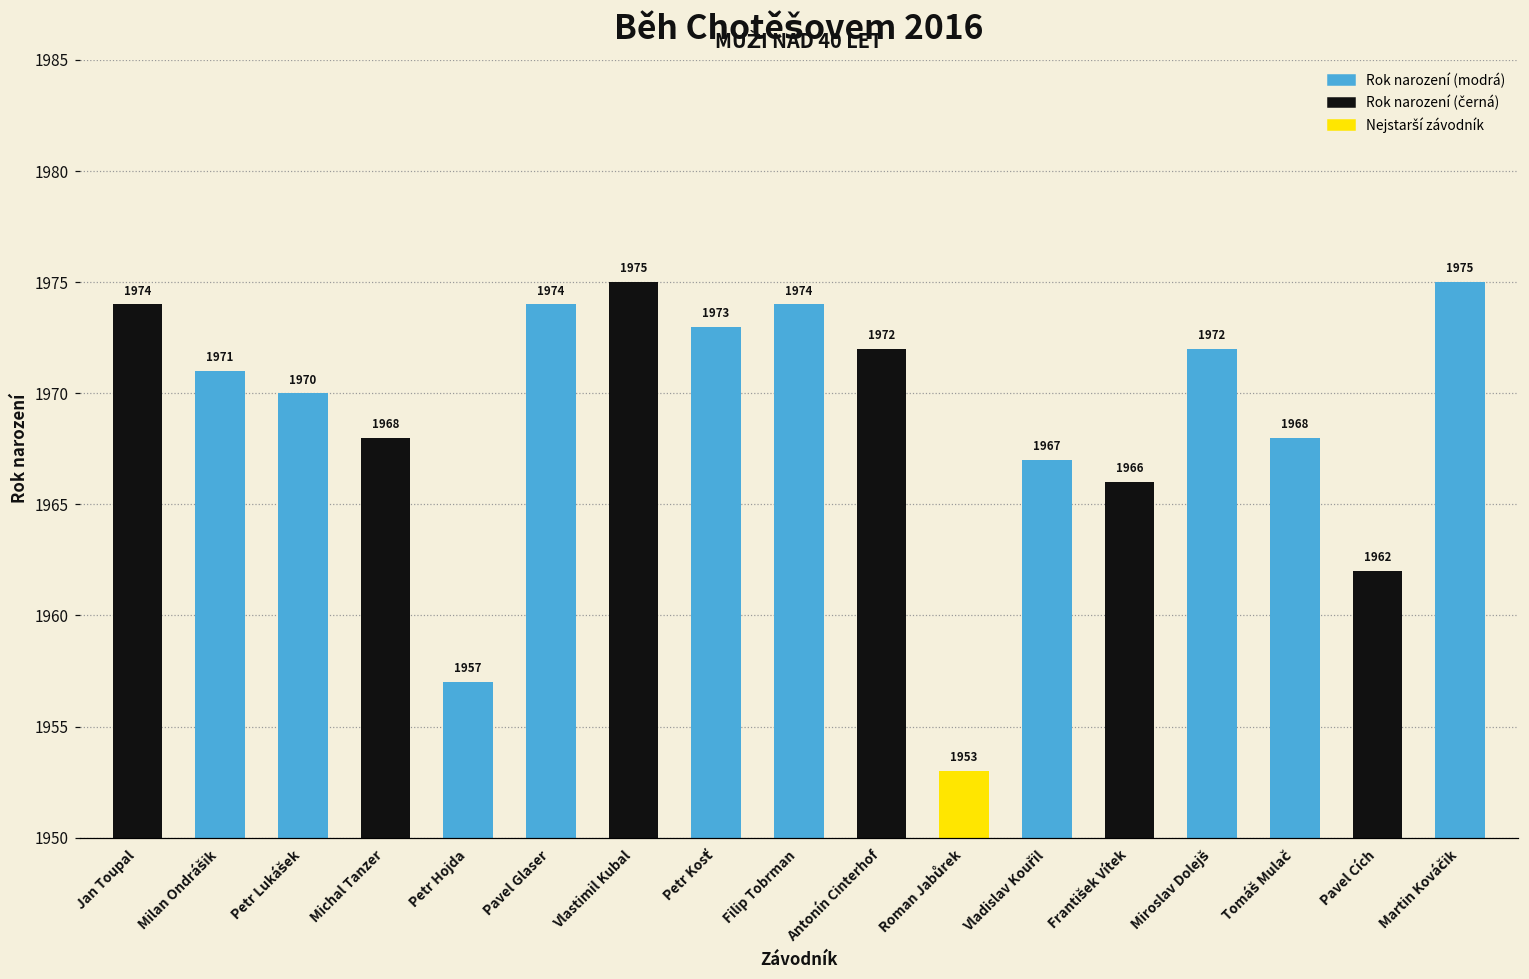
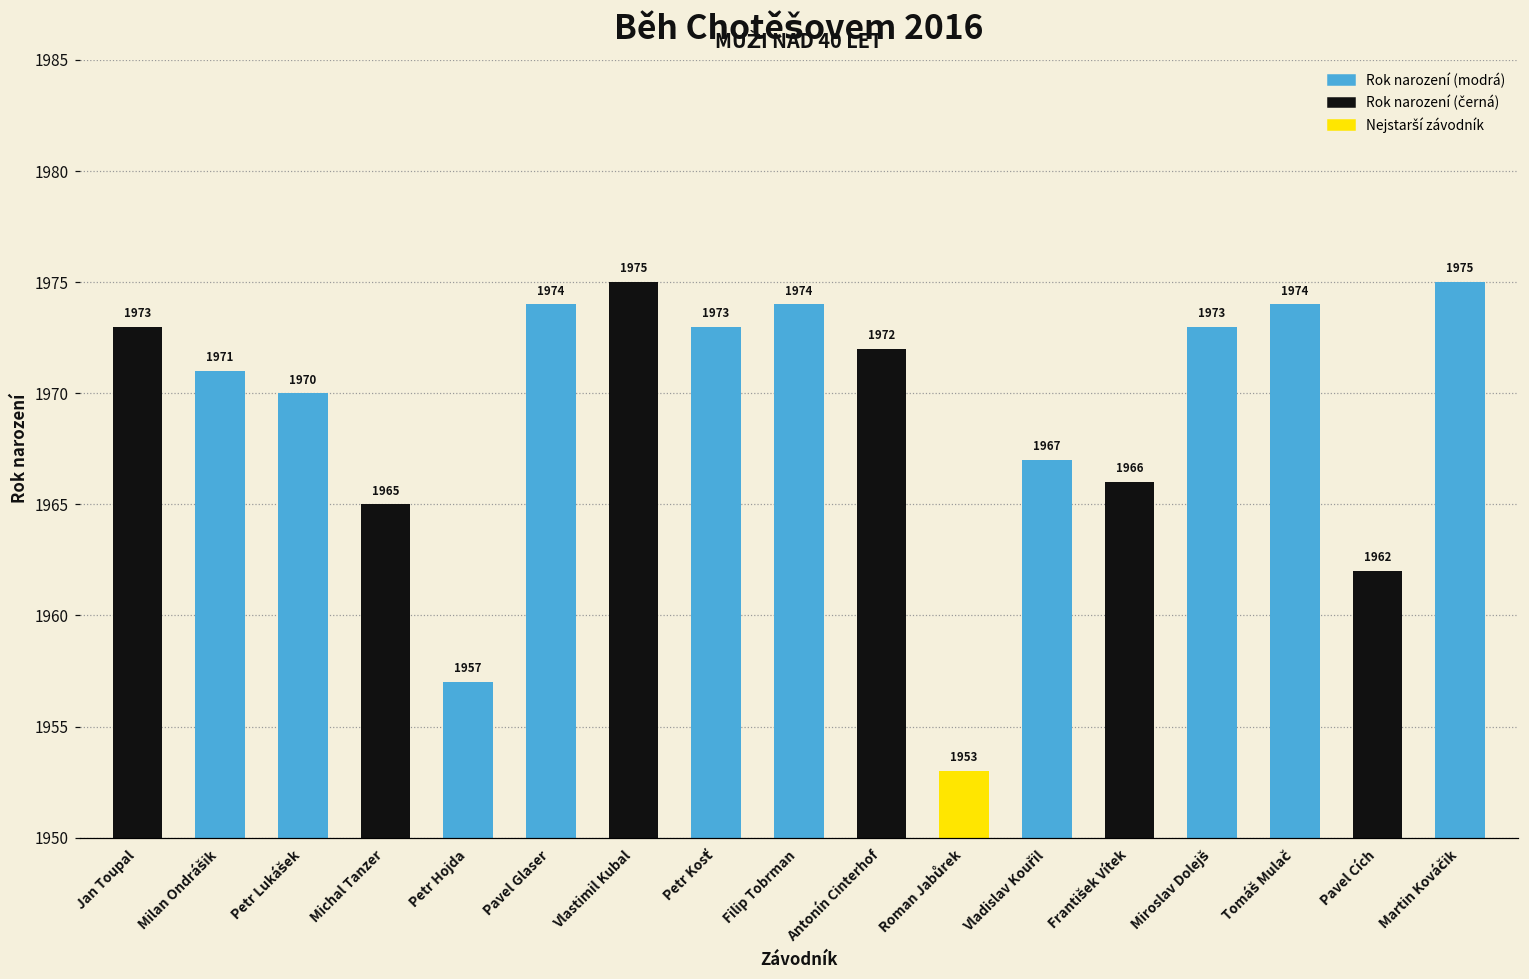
  {
-   "Jan Toupal": 1974,
+   "Jan Toupal": 1973,
    "Milan Ondrášik": 1971,
    "Petr Lukášek": 1970,
-   "Michal Tanzer": 1968,
+   "Michal Tanzer": 1965,
    "Petr Hojda": 1957,
    "Pavel Glaser": 1974,
    "Vlastimil Kubal": 1975,
    "Petr Kosť": 1973,
    "Filip Tobrman": 1974,
    "Antonín Cinterhof": 1972,
    "Roman Jabůrek": 1953,
    "Vladislav Kouřil": 1967,
    "František Vítek": 1966,
-   "Miroslav Dolejš": 1972,
-   "Tomáš Mulač": 1968,
+   "Miroslav Dolejš": 1973,
+   "Tomáš Mulač": 1974,
    "Pavel Cích": 1962,
    "Martin Kováčik": 1975
  }
